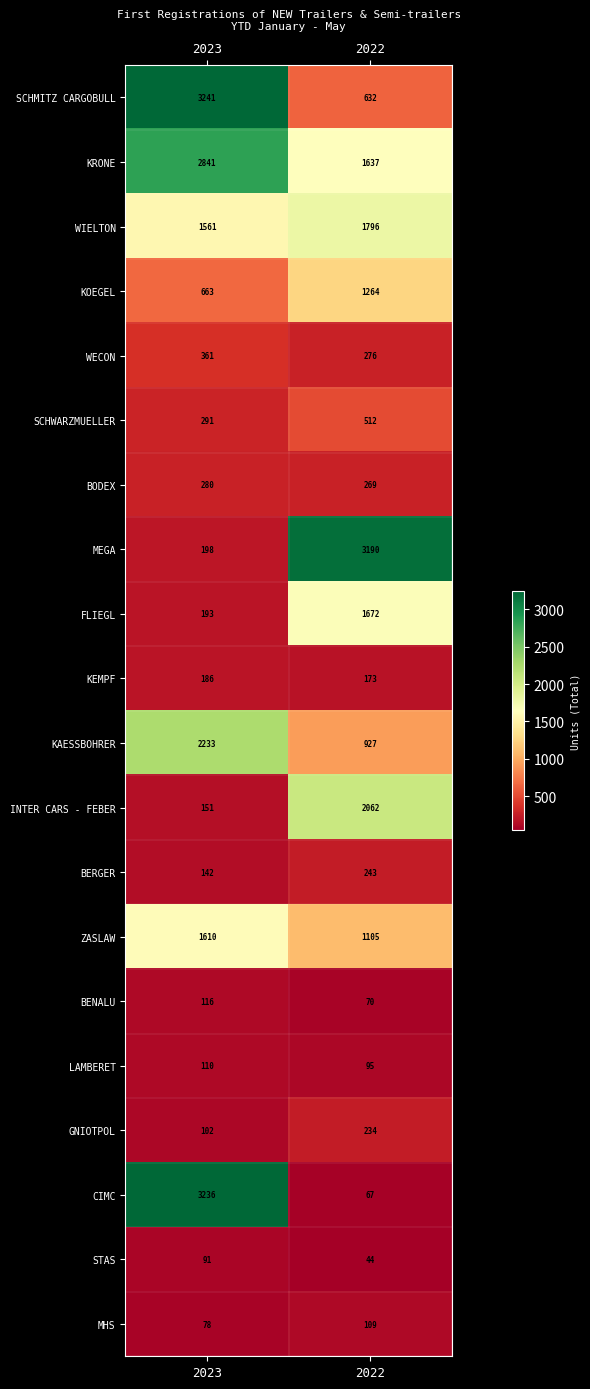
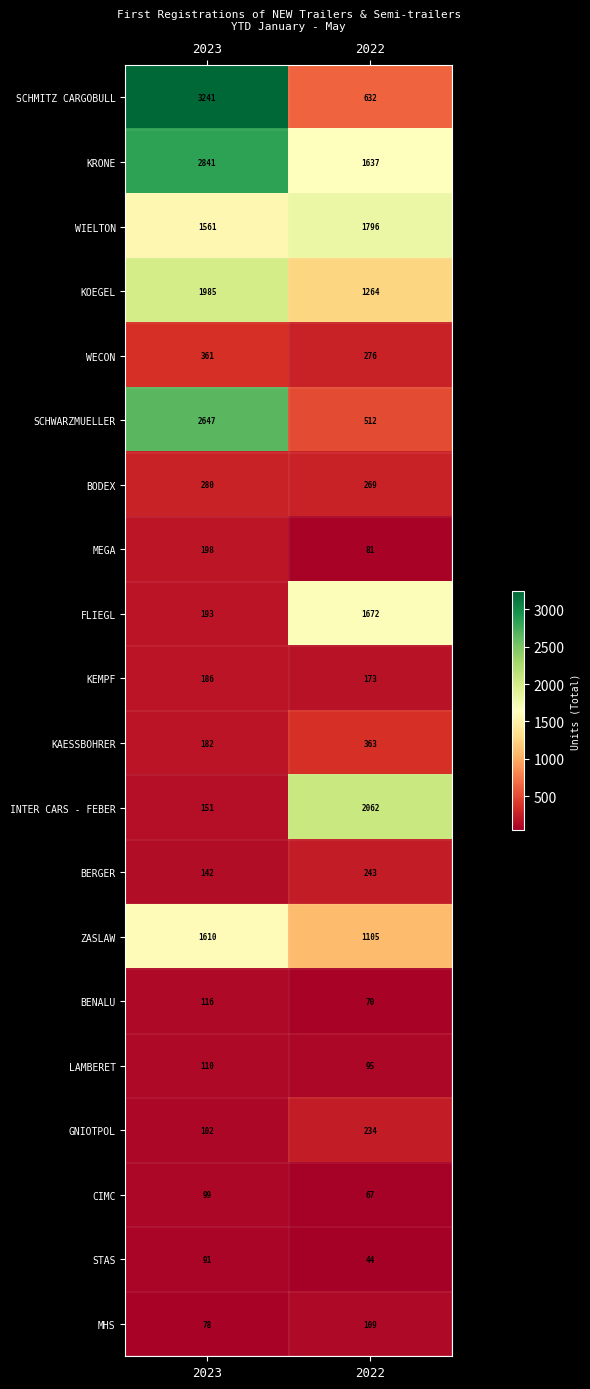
  {
    "SCHMITZ CARGOBULL": {
      "2023": 3241,
      "2022": 632
    },
    "KRONE": {
      "2023": 2841,
      "2022": 1637
    },
    "WIELTON": {
      "2023": 1561,
      "2022": 1796
    },
    "KOEGEL": {
-     "2023": 663,
+     "2023": 1985,
      "2022": 1264
    },
    "WECON": {
      "2023": 361,
      "2022": 276
    },
    "SCHWARZMUELLER": {
-     "2023": 291,
+     "2023": 2647,
      "2022": 512
    },
    "BODEX": {
      "2023": 280,
      "2022": 269
    },
    "MEGA": {
      "2023": 198,
-     "2022": 3190
+     "2022": 81
    },
    "FLIEGL": {
      "2023": 193,
      "2022": 1672
    },
    "KEMPF": {
      "2023": 186,
      "2022": 173
    },
    "KAESSBOHRER": {
-     "2023": 2233,
-     "2022": 927
+     "2023": 182,
+     "2022": 363
    },
    "INTER CARS - FEBER": {
      "2023": 151,
      "2022": 2062
    },
    "BERGER": {
      "2023": 142,
      "2022": 243
    },
    "ZASLAW": {
      "2023": 1610,
      "2022": 1105
    },
    "BENALU": {
      "2023": 116,
      "2022": 70
    },
    "LAMBERET": {
      "2023": 110,
      "2022": 95
    },
    "GNIOTPOL": {
      "2023": 102,
      "2022": 234
    },
    "CIMC": {
-     "2023": 3236,
+     "2023": 99,
      "2022": 67
    },
    "STAS": {
      "2023": 91,
      "2022": 44
    },
    "MHS": {
      "2023": 78,
      "2022": 109
    }
  }
